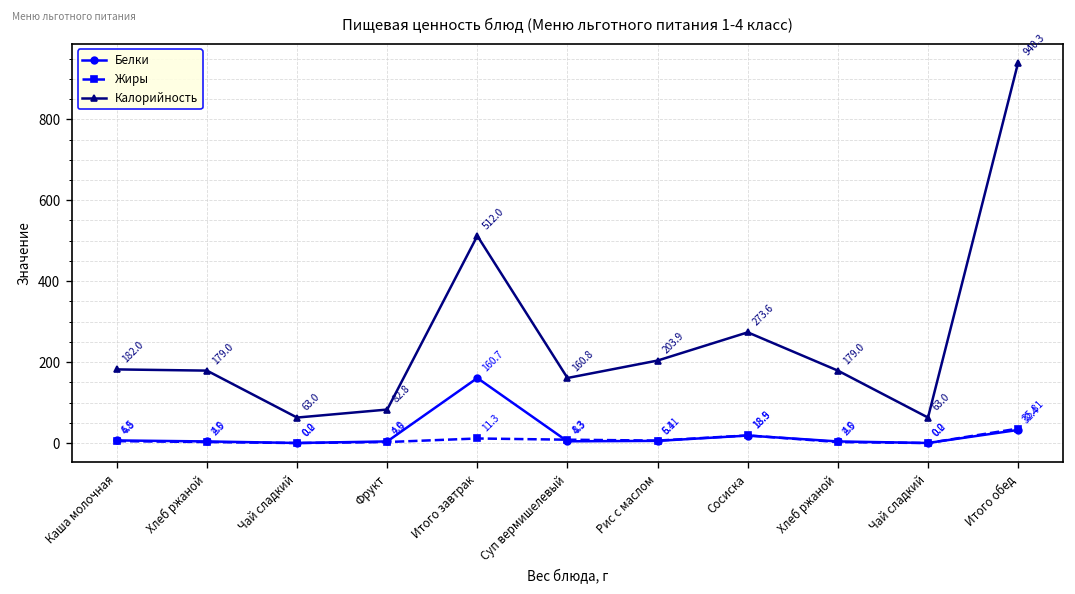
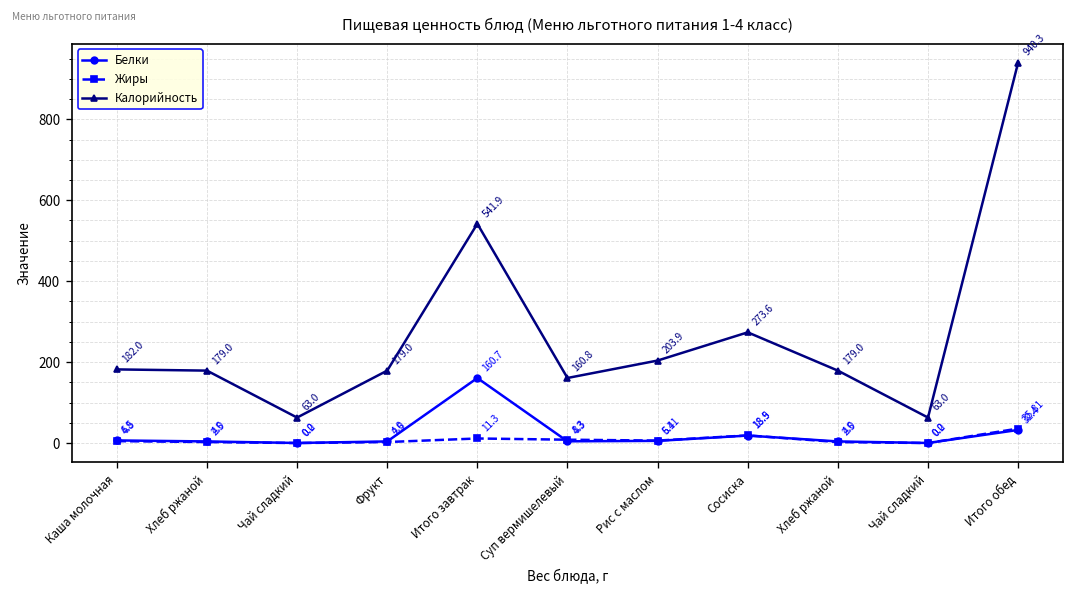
  {
    "Калорийность": {
      "Каша молочная": 182.0,
-     "Фрукт": 82.8,
-     "Итого завтрак": 512.0,
+     "Фрукт": 179.0,
+     "Итого завтрак": 541.9,
      "Суп вермишелевый": 160.8,
      "Рис с маслом": 203.9,
      "Сосиска": 273.6,
      "Итого обед": 940.3
    }
  }
